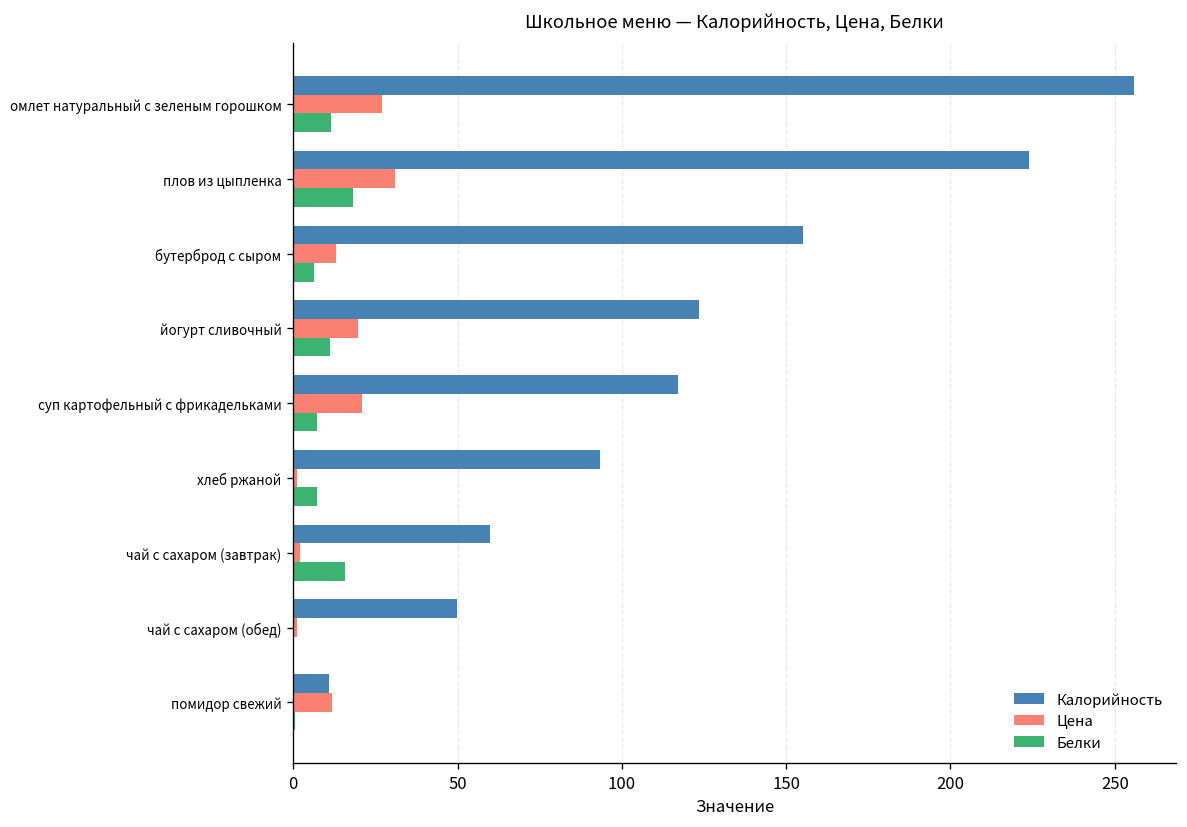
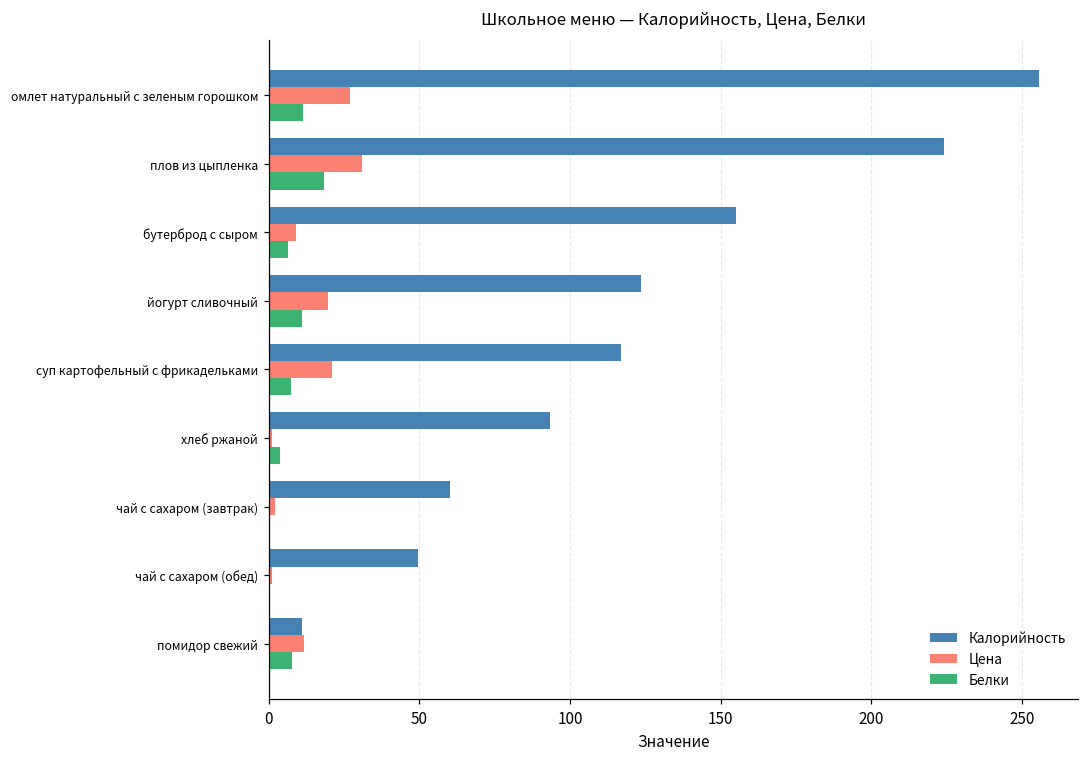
  {
    "Калорийность": {
      "омлет натуральный с зеленым горошком": 256,
      "плов из цыпленка": 224,
      "бутерброд с сыром": 155,
      "йогурт сливочный": 123,
      "суп картофельный с фрикадельками": 117,
      "хлеб ржаной": 94,
      "чай с сахаром (завтрак)": 60,
      "чай с сахаром (обед)": 50,
      "помидор свежий": 11
    },
    "Цена": {
      "омлет натуральный с зеленым горошком": 27,
      "плов из цыпленка": 31,
-     "бутерброд с сыром": 13,
+     "бутерброд с сыром": 9,
      "йогурт сливочный": 20,
      "суп картофельный с фрикадельками": 21,
      "хлеб ржаной": 1,
      "чай с сахаром (завтрак)": 2,
      "чай с сахаром (обед)": 1,
      "помидор свежий": 12
    },
    "Белки": {
      "омлет натуральный с зеленым горошком": 11,
      "плов из цыпленка": 18,
      "бутерброд с сыром": 6,
      "йогурт сливочный": 11,
      "суп картофельный с фрикадельками": 7,
-     "хлеб ржаной": 7,
-     "чай с сахаром (завтрак)": 16,
-     "помидор свежий": 1
+     "хлеб ржаной": 4,
+     "чай с сахаром (завтрак)": 0,
+     "помидор свежий": 8
    }
  }
